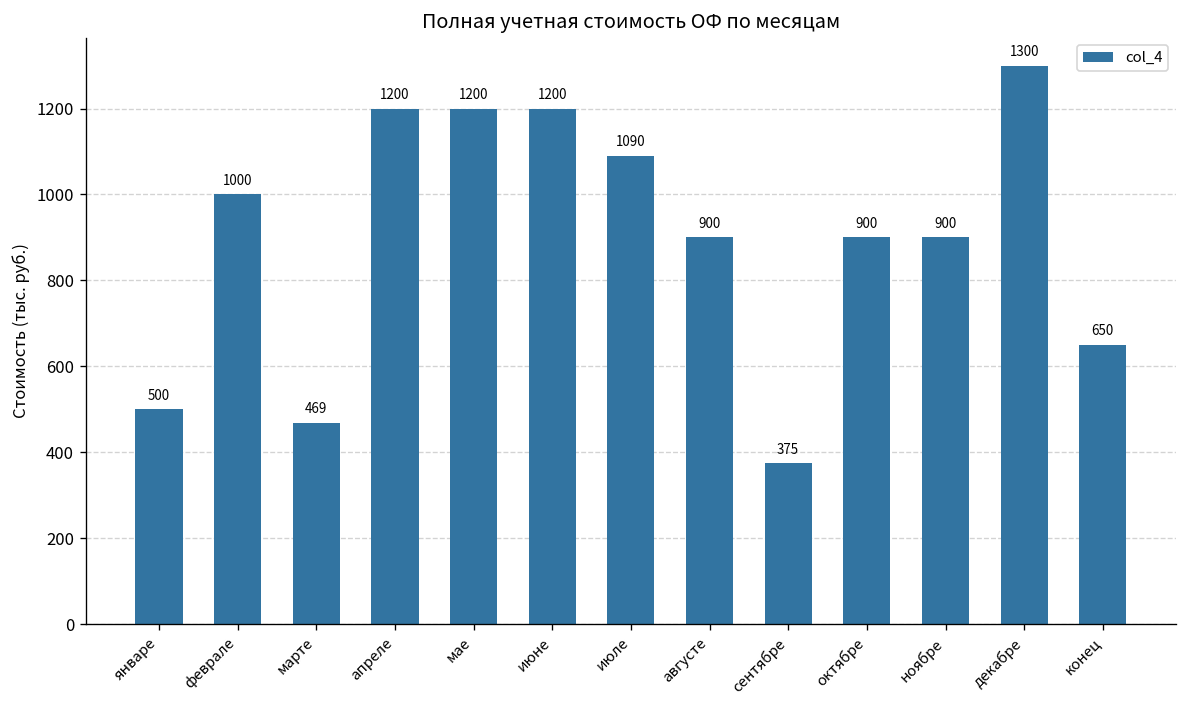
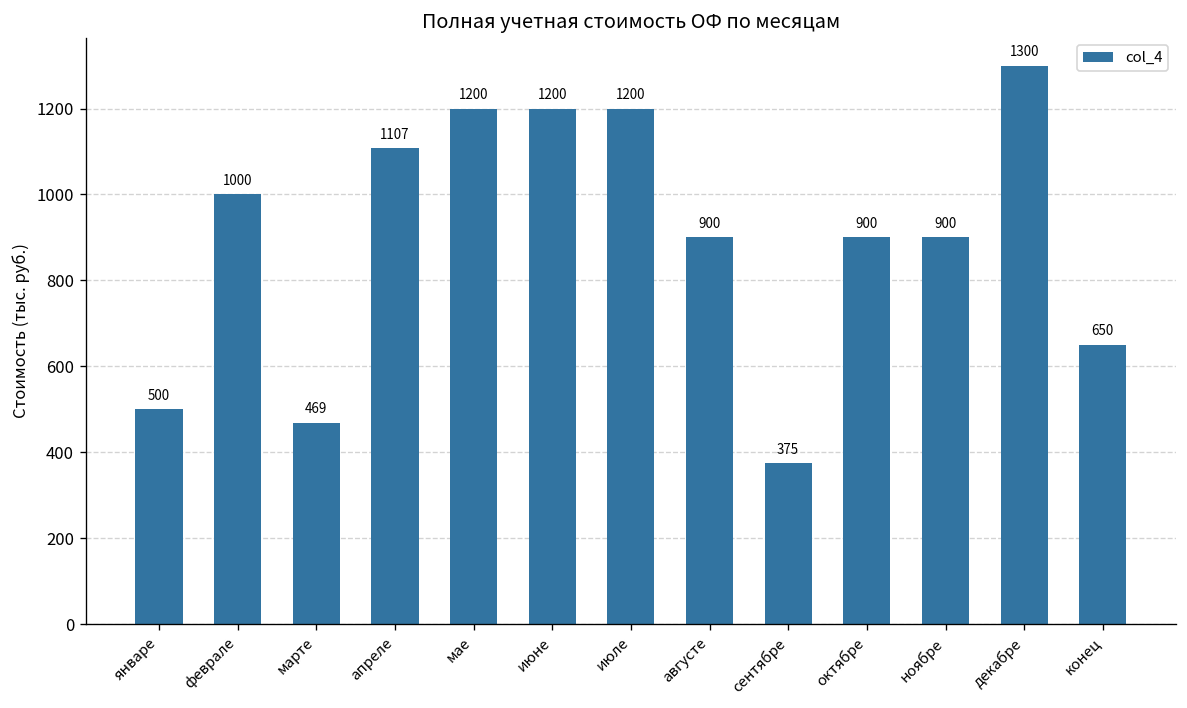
  {
    "январе": 500,
    "феврале": 1000,
    "марте": 469,
-   "апреле": 1200,
+   "апреле": 1107,
    "мае": 1200,
    "июне": 1200,
-   "июле": 1090,
+   "июле": 1200,
    "августе": 900,
    "сентябре": 375,
    "октябре": 900,
    "ноябре": 900,
    "декабре": 1300,
    "конец": 650
  }
